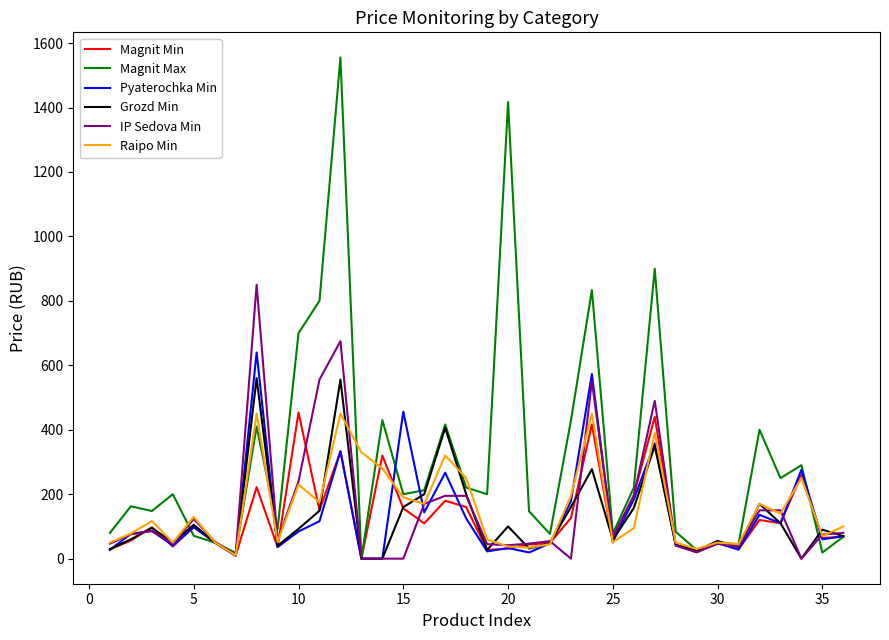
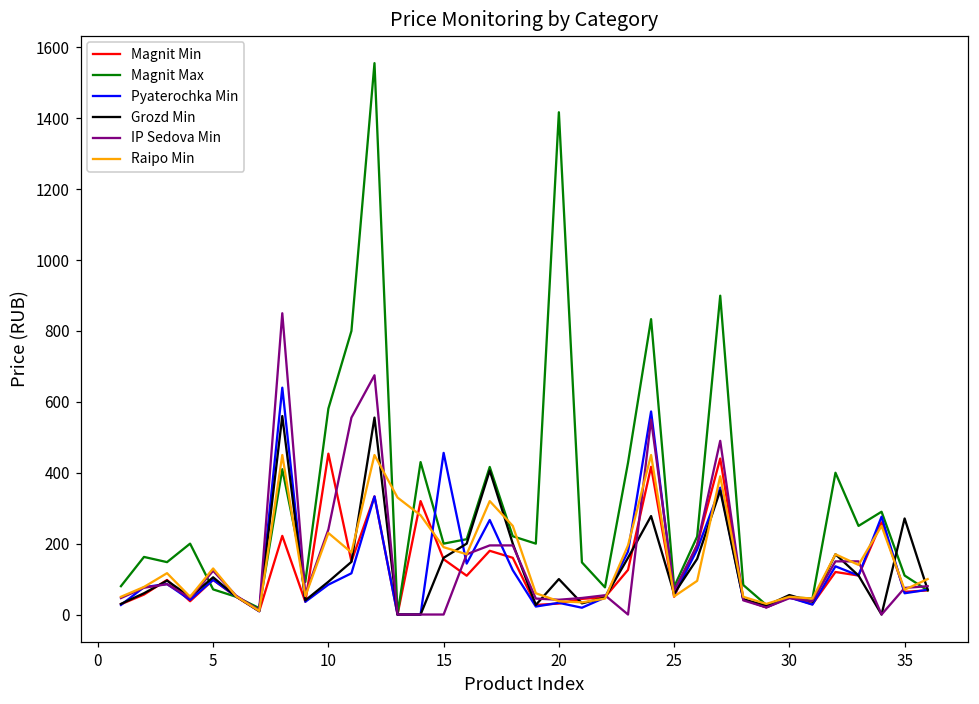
  {
    "Magnit Min": {
      "10": 450
    },
    "Magnit Max": {
      "5": 70,
-     "10": 700,
+     "10": 580,
      "15": 200,
      "20": 1420,
      "25": 80,
-     "35": 20
+     "35": 110
    },
    "Pyaterochka Min": {
      "10": 80,
      "15": 460
    },
    "Grozd Min": {
      "10": 90,
      "20": 100,
-     "35": 90
+     "35": 270
    },
    "IP Sedova Min": {
      "10": 240,
      "15": 0,
      "25": 70
    },
    "Raipo Min": {
      "10": 230,
      "15": 190
    }
  }
